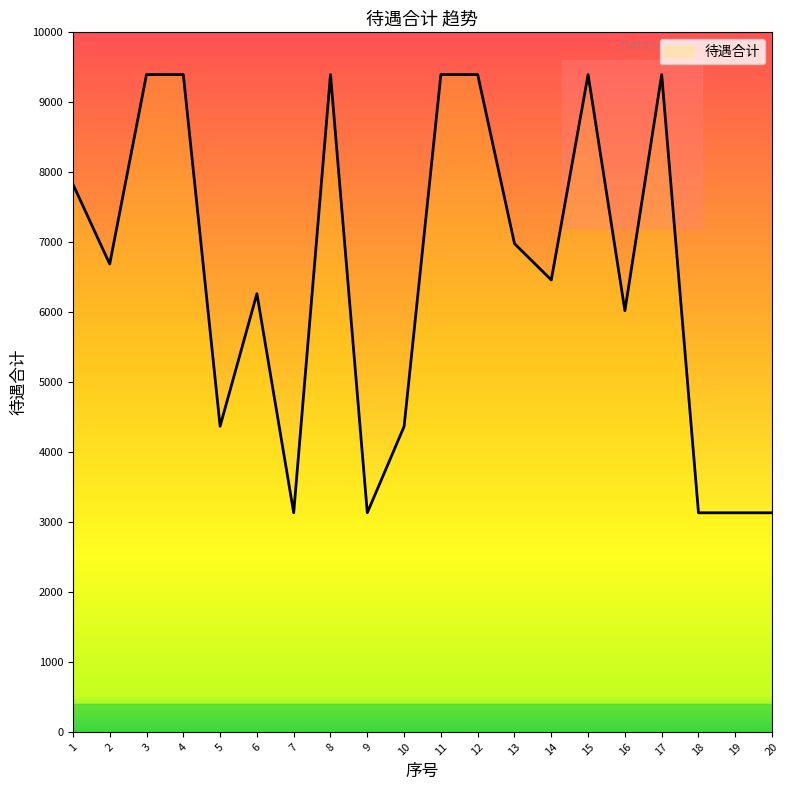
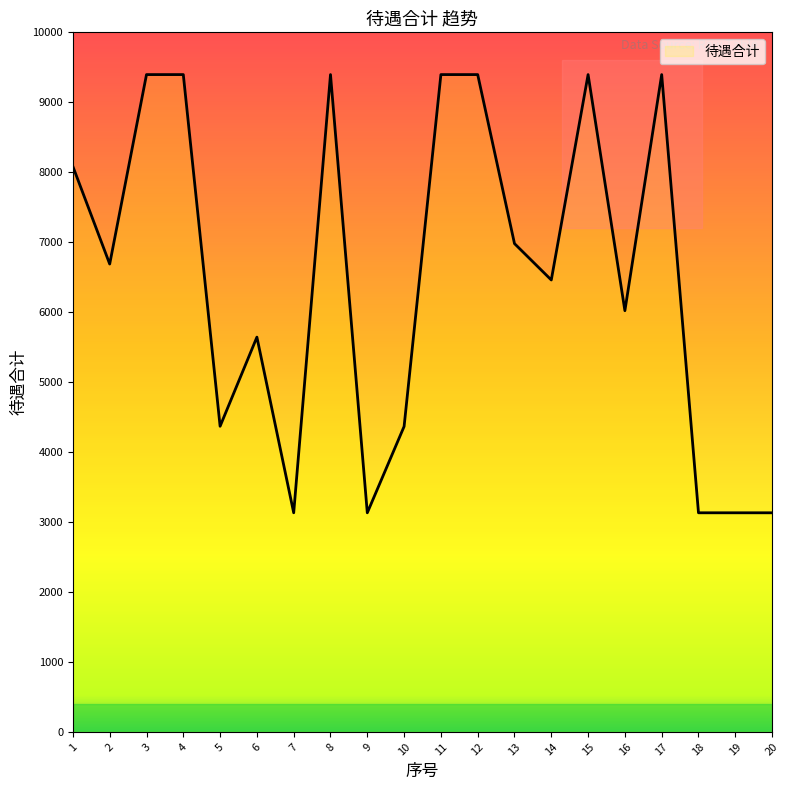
  {
-   "1": 7800,
+   "1": 8100,
    "2": 6700,
    "3": 9400,
    "4": 9400,
    "5": 4400,
-   "6": 6300,
+   "6": 5600,
    "7": 3100,
    "8": 9400,
    "9": 3100,
    "10": 4400,
    "11": 9400,
    "12": 9400,
    "13": 7000,
    "14": 6500,
    "15": 9400,
    "16": 6000,
    "17": 9400,
    "18": 3100,
    "19": 3100,
    "20": 3100
  }
